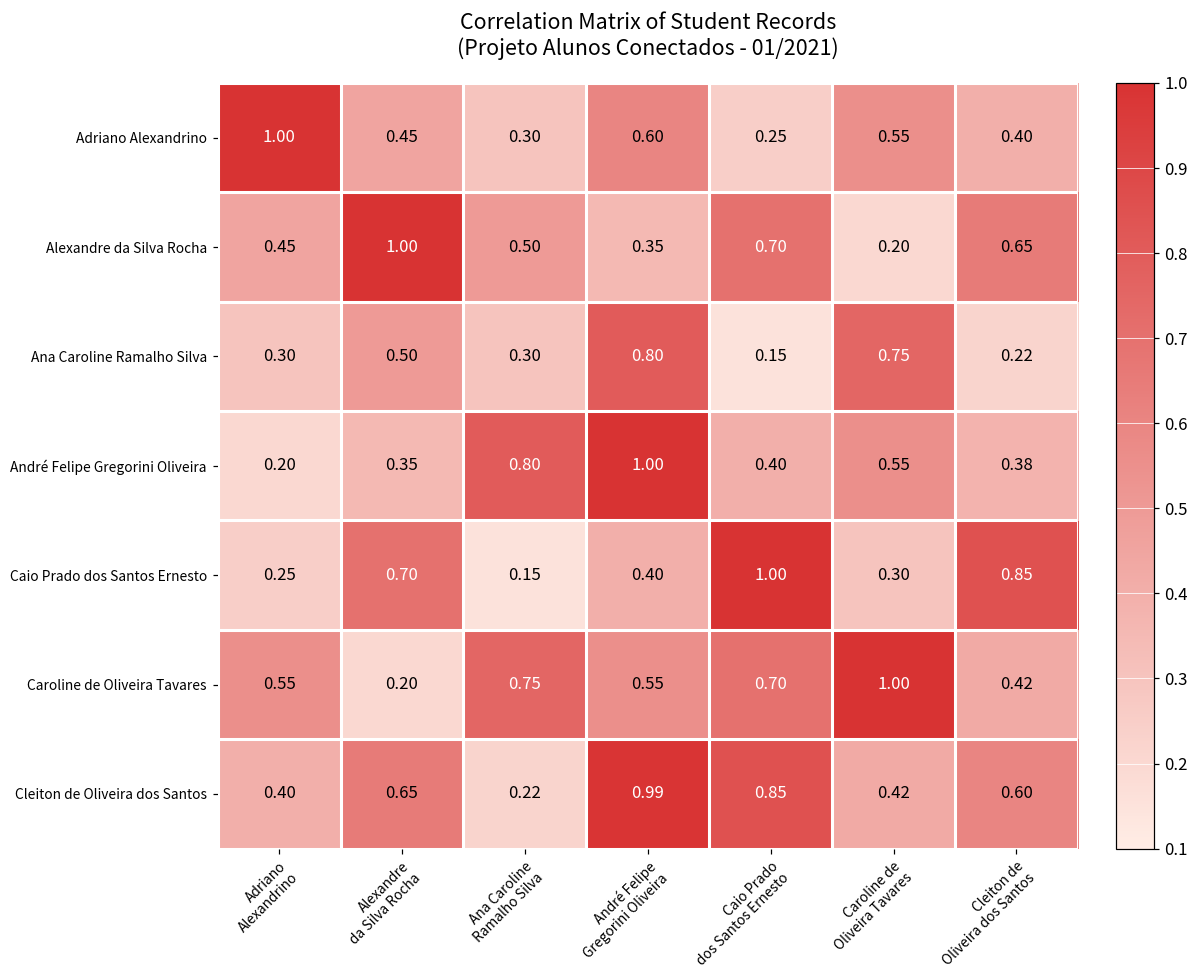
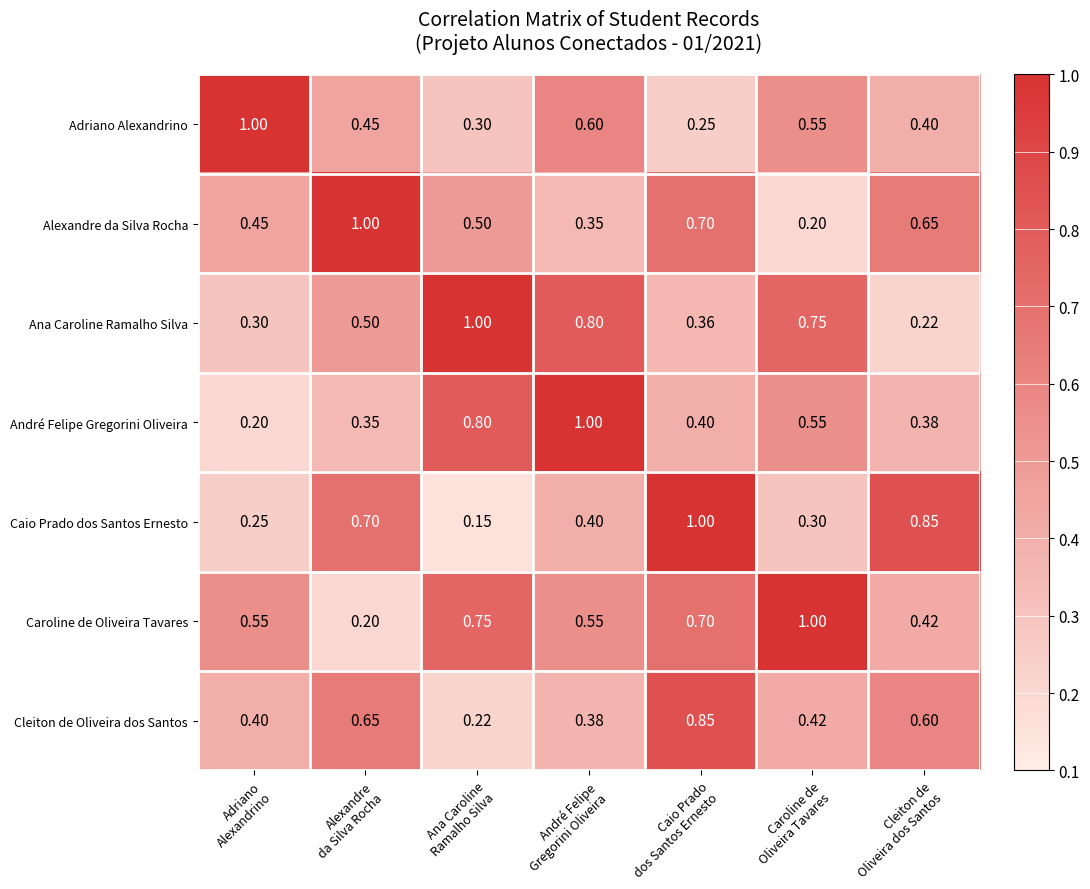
  {
    "Adriano Alexandrino": {
      "Adriano Alexandrino": 1.00,
      "Alexandre da Silva Rocha": 0.45,
      "Ana Caroline Ramalho Silva": 0.30,
      "André Felipe Gregorini Oliveira": 0.60,
      "Caio Prado dos Santos Ernesto": 0.25,
      "Caroline de Oliveira Tavares": 0.55,
      "Cleiton de Oliveira dos Santos": 0.40
    },
    "Alexandre da Silva Rocha": {
      "Adriano Alexandrino": 0.45,
      "Alexandre da Silva Rocha": 1.00,
      "Ana Caroline Ramalho Silva": 0.50,
      "André Felipe Gregorini Oliveira": 0.35,
      "Caio Prado dos Santos Ernesto": 0.70,
      "Caroline de Oliveira Tavares": 0.20,
      "Cleiton de Oliveira dos Santos": 0.65
    },
    "Ana Caroline Ramalho Silva": {
      "Adriano Alexandrino": 0.30,
      "Alexandre da Silva Rocha": 0.50,
-     "Ana Caroline Ramalho Silva": 0.30,
+     "Ana Caroline Ramalho Silva": 1.00,
      "André Felipe Gregorini Oliveira": 0.80,
-     "Caio Prado dos Santos Ernesto": 0.15,
+     "Caio Prado dos Santos Ernesto": 0.36,
      "Caroline de Oliveira Tavares": 0.75,
      "Cleiton de Oliveira dos Santos": 0.22
    },
    "André Felipe Gregorini Oliveira": {
      "Adriano Alexandrino": 0.20,
      "Alexandre da Silva Rocha": 0.35,
      "Ana Caroline Ramalho Silva": 0.80,
      "André Felipe Gregorini Oliveira": 1.00,
      "Caio Prado dos Santos Ernesto": 0.40,
      "Caroline de Oliveira Tavares": 0.55,
      "Cleiton de Oliveira dos Santos": 0.38
    },
    "Caio Prado dos Santos Ernesto": {
      "Adriano Alexandrino": 0.25,
      "Alexandre da Silva Rocha": 0.70,
      "Ana Caroline Ramalho Silva": 0.15,
      "André Felipe Gregorini Oliveira": 0.40,
      "Caio Prado dos Santos Ernesto": 1.00,
      "Caroline de Oliveira Tavares": 0.30,
      "Cleiton de Oliveira dos Santos": 0.85
    },
    "Caroline de Oliveira Tavares": {
      "Adriano Alexandrino": 0.55,
      "Alexandre da Silva Rocha": 0.20,
      "Ana Caroline Ramalho Silva": 0.75,
      "André Felipe Gregorini Oliveira": 0.55,
      "Caio Prado dos Santos Ernesto": 0.70,
      "Caroline de Oliveira Tavares": 1.00,
      "Cleiton de Oliveira dos Santos": 0.42
    },
    "Cleiton de Oliveira dos Santos": {
      "Adriano Alexandrino": 0.40,
      "Alexandre da Silva Rocha": 0.65,
      "Ana Caroline Ramalho Silva": 0.22,
-     "André Felipe Gregorini Oliveira": 0.99,
+     "André Felipe Gregorini Oliveira": 0.38,
      "Caio Prado dos Santos Ernesto": 0.85,
      "Caroline de Oliveira Tavares": 0.42,
      "Cleiton de Oliveira dos Santos": 0.60
    }
  }
